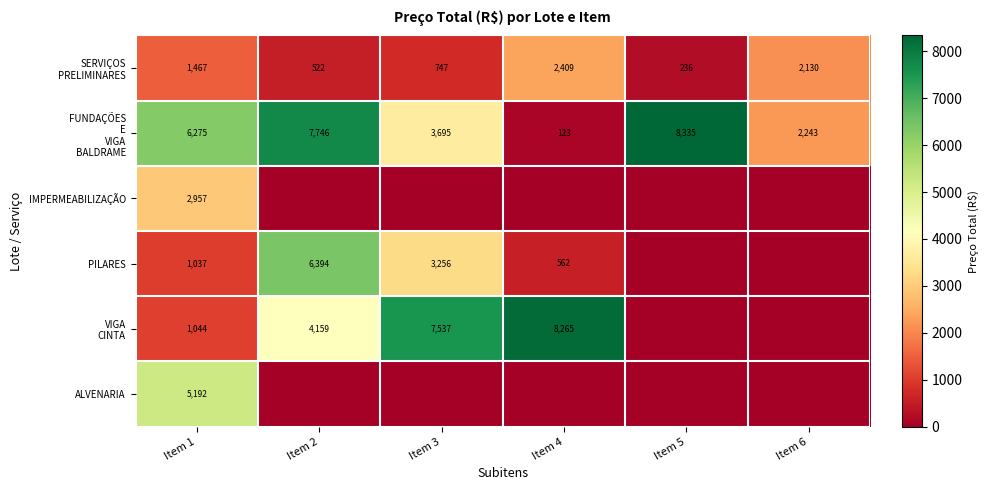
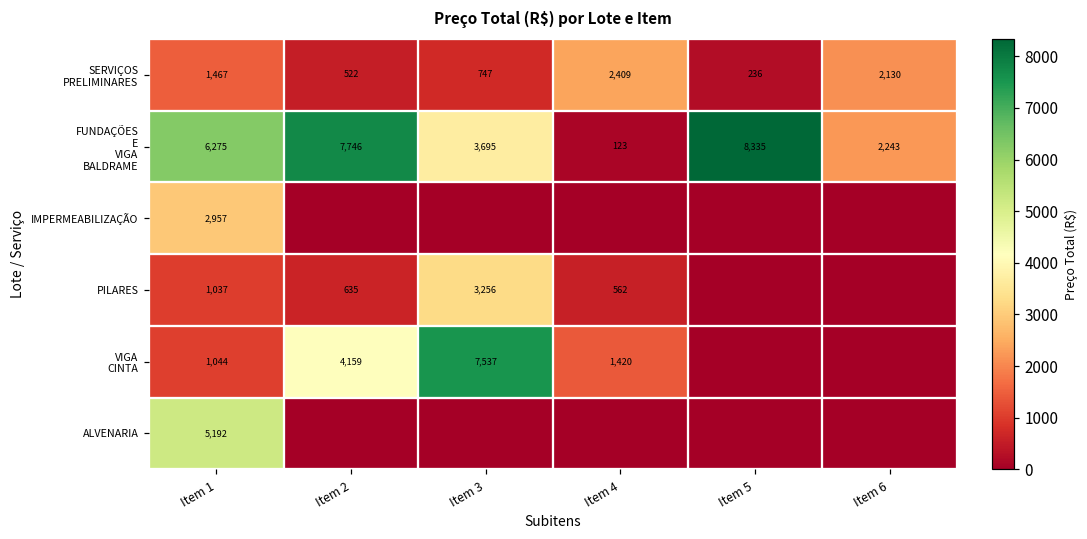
  {
    "SERVIÇOS PRELIMINARES": {
      "Item 1": "1,467",
      "Item 2": "522",
      "Item 3": "747",
      "Item 4": "2,409",
      "Item 5": "236",
      "Item 6": "2,130"
    },
    "FUNDAÇÕES E VIGA BALDRAME": {
      "Item 1": "6,275",
      "Item 2": "7,746",
      "Item 3": "3,695",
      "Item 4": "123",
      "Item 5": "8,335",
      "Item 6": "2,243"
    },
    "IMPERMEABILIZAÇÃO": {
      "Item 1": "2,957"
    },
    "PILARES": {
      "Item 1": "1,037",
-     "Item 2": "6,394",
+     "Item 2": "635",
      "Item 3": "3,256",
      "Item 4": "562"
    },
    "VIGA CINTA": {
      "Item 1": "1,044",
      "Item 2": "4,159",
      "Item 3": "7,537",
-     "Item 4": "8,265"
+     "Item 4": "1,420"
    },
    "ALVENARIA": {
      "Item 1": "5,192"
    }
  }
